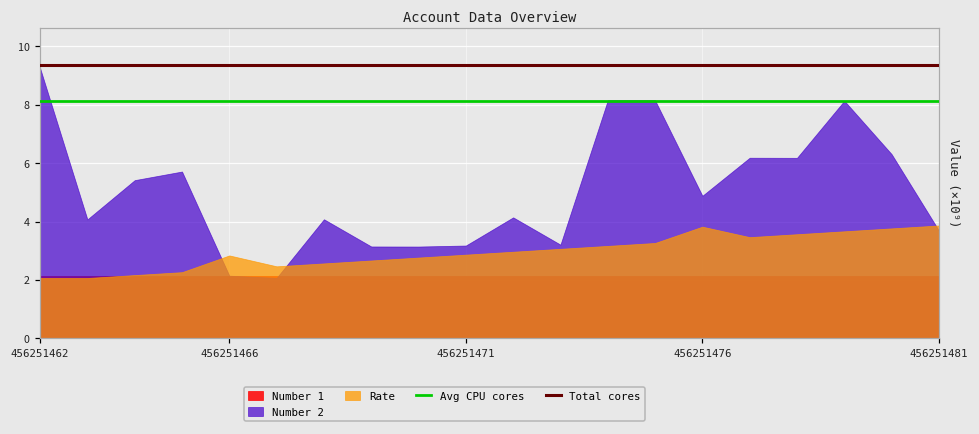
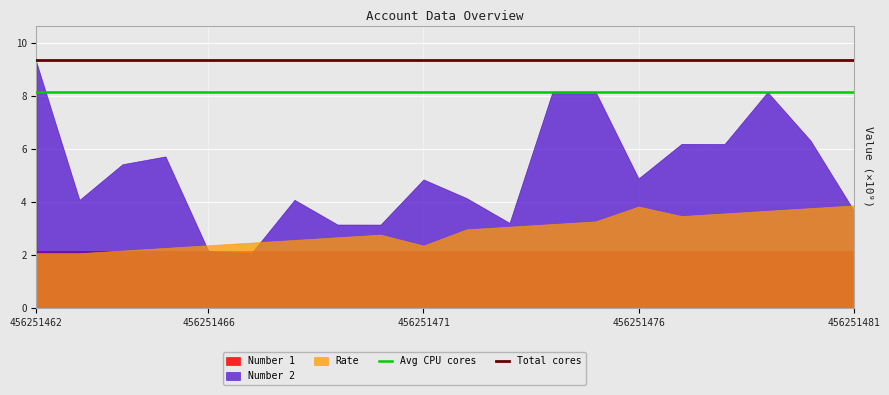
  {
    "Number 1": {
      "456251471": 2.1,
      "456251476": 2.1,
      "456251481": 2.1
    },
    "Number 2": {
      "456251462": 9.3,
-     "456251471": 3.2,
+     "456251471": 4.8,
      "456251476": 4.9,
      "456251481": 3.7
    },
    "Rate": {
-     "456251466": 2.8,
-     "456251471": 2.9,
+     "456251466": 2.4,
+     "456251471": 2.4,
      "456251476": 3.8,
      "456251481": 3.9
    }
  }
